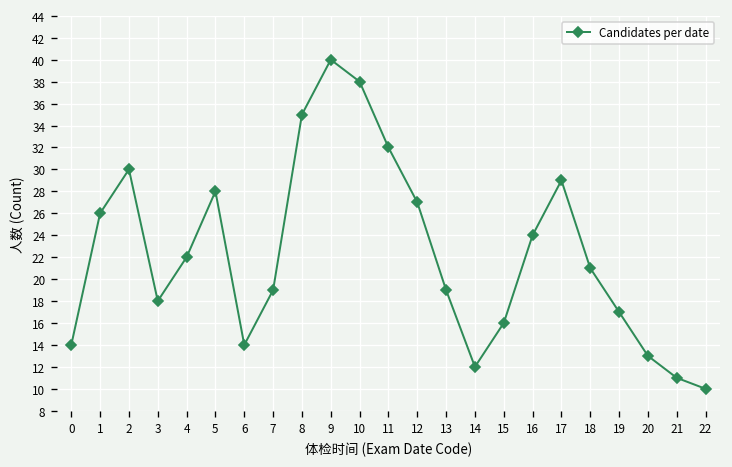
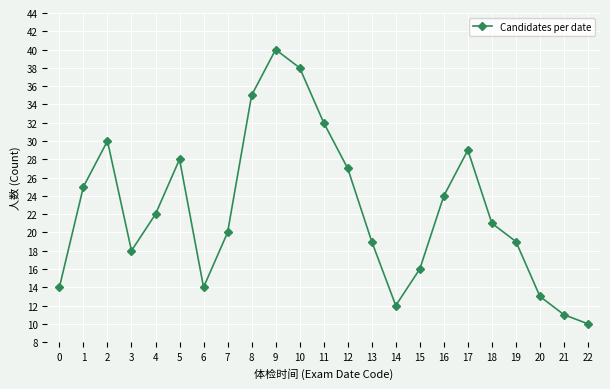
  {
    "0": 14,
-   "1": 26,
+   "1": 25,
    "2": 30,
    "3": 18,
    "4": 22,
    "5": 28,
    "6": 14,
-   "7": 19,
+   "7": 20,
    "8": 35,
    "9": 40,
    "10": 38,
    "11": 32,
    "12": 27,
    "13": 19,
    "14": 12,
    "15": 16,
    "16": 24,
    "17": 29,
    "18": 21,
-   "19": 17,
+   "19": 19,
    "20": 13,
    "21": 11,
    "22": 10
  }
